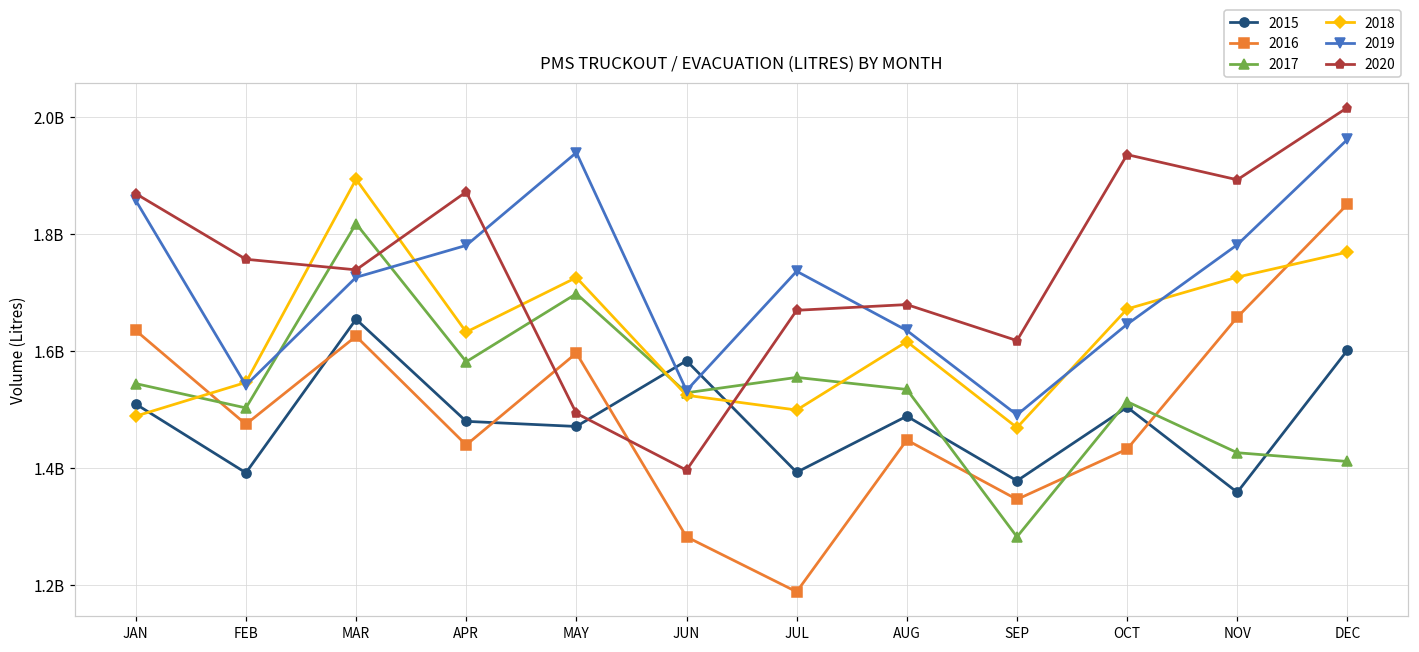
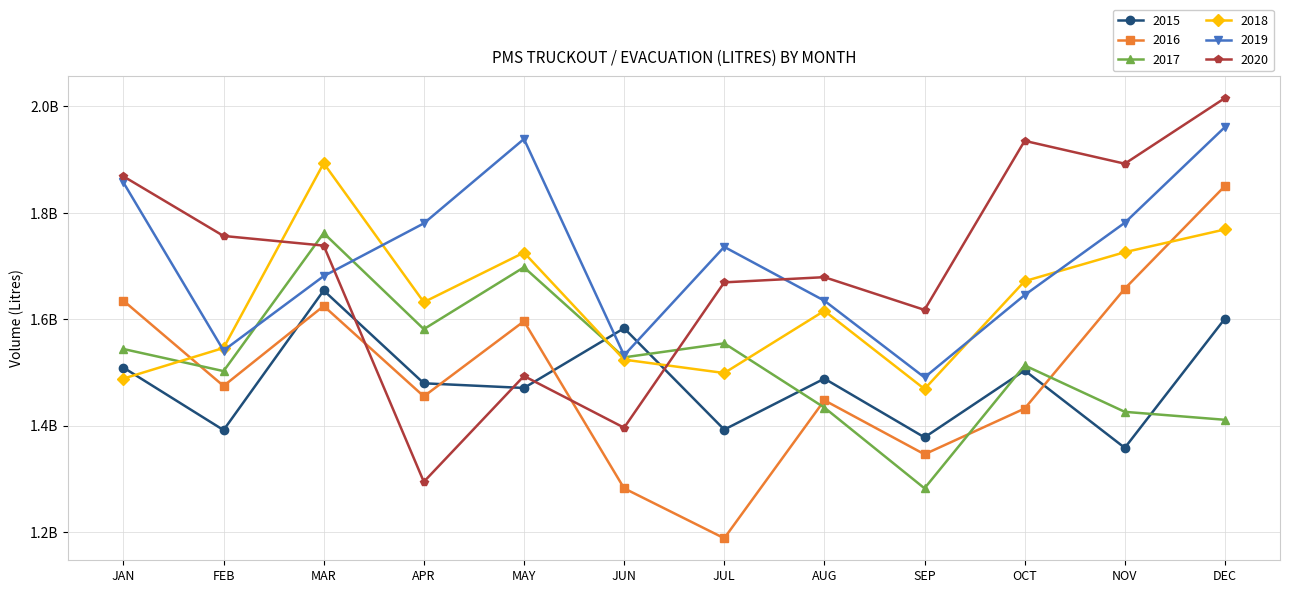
  {
    "2015": {
      "JAN": 1510000000,
      "FEB": 1390000000,
      "MAR": 1650000000,
      "APR": 1480000000,
      "MAY": 1470000000,
      "JUN": 1580000000,
      "JUL": 1390000000,
      "AUG": 1490000000,
      "SEP": 1380000000,
      "OCT": 1500000000,
      "NOV": 1360000000,
      "DEC": 1600000000
    },
    "2016": {
      "JAN": 1630000000,
      "FEB": 1470000000,
      "MAR": 1620000000,
-     "APR": 1440000000,
+     "APR": 1450000000,
      "MAY": 1600000000,
      "JUN": 1280000000,
      "JUL": 1190000000,
      "AUG": 1450000000,
      "SEP": 1350000000,
      "OCT": 1430000000,
      "NOV": 1660000000,
      "DEC": 1850000000
    },
    "2017": {
      "JAN": 1540000000,
      "FEB": 1500000000,
-     "MAR": 1820000000,
+     "MAR": 1760000000,
      "APR": 1580000000,
      "MAY": 1700000000,
      "JUL": 1550000000,
-     "AUG": 1530000000,
+     "AUG": 1430000000,
      "SEP": 1280000000,
      "OCT": 1510000000,
      "NOV": 1430000000,
      "DEC": 1410000000
    },
    "2018": {
      "JAN": 1490000000,
      "MAR": 1890000000,
      "APR": 1630000000,
      "MAY": 1730000000,
      "JUL": 1500000000,
      "AUG": 1620000000,
      "SEP": 1470000000,
      "OCT": 1670000000,
      "NOV": 1730000000,
      "DEC": 1770000000
    },
    "2019": {
      "JAN": 1860000000,
-     "MAR": 1730000000,
+     "MAR": 1680000000,
      "APR": 1780000000,
      "MAY": 1940000000,
      "JUL": 1740000000,
      "AUG": 1630000000,
      "SEP": 1490000000,
      "OCT": 1650000000,
      "NOV": 1780000000,
      "DEC": 1960000000
    },
    "2020": {
      "JAN": 1870000000,
      "FEB": 1760000000,
      "MAR": 1740000000,
-     "APR": 1870000000,
+     "APR": 1290000000,
      "MAY": 1490000000,
      "JUN": 1400000000,
      "JUL": 1670000000,
      "AUG": 1680000000,
      "SEP": 1620000000,
      "OCT": 1940000000,
      "NOV": 1890000000,
      "DEC": 2020000000
    }
  }
